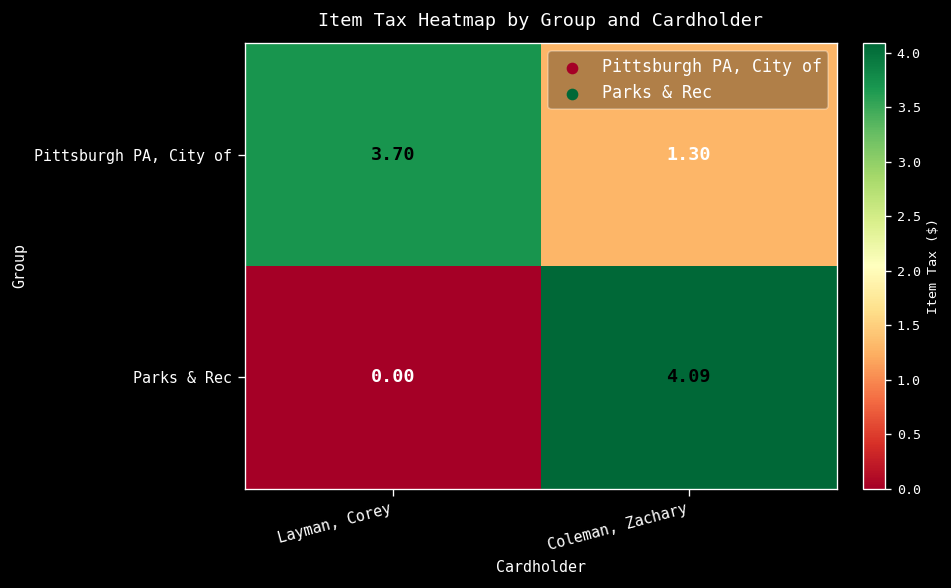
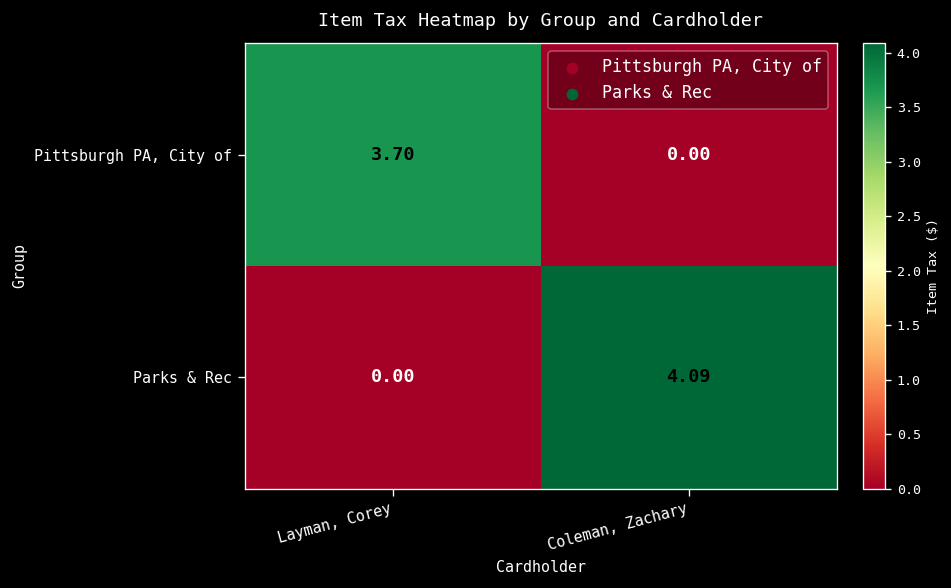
  {
    "Pittsburgh PA, City of": {
      "Layman, Corey": 3.70,
-     "Coleman, Zachary": 1.30
+     "Coleman, Zachary": 0.00
    },
    "Parks & Rec": {
      "Layman, Corey": 0.00,
      "Coleman, Zachary": 4.09
    }
  }
